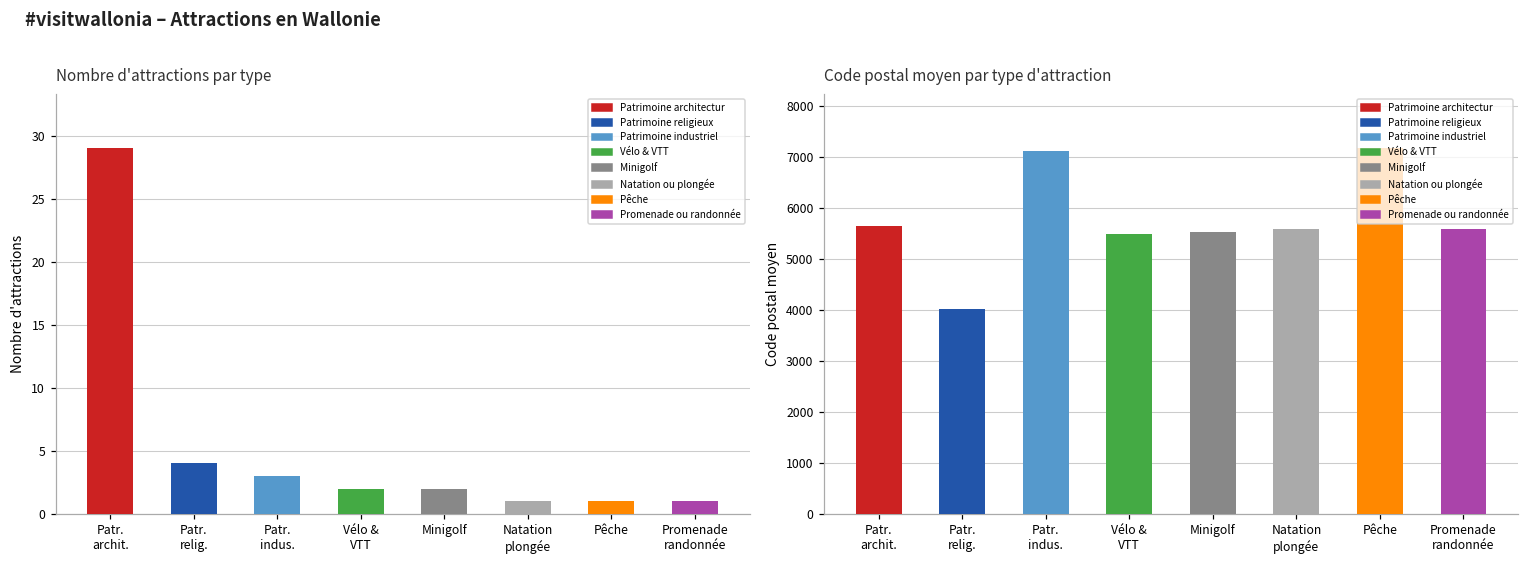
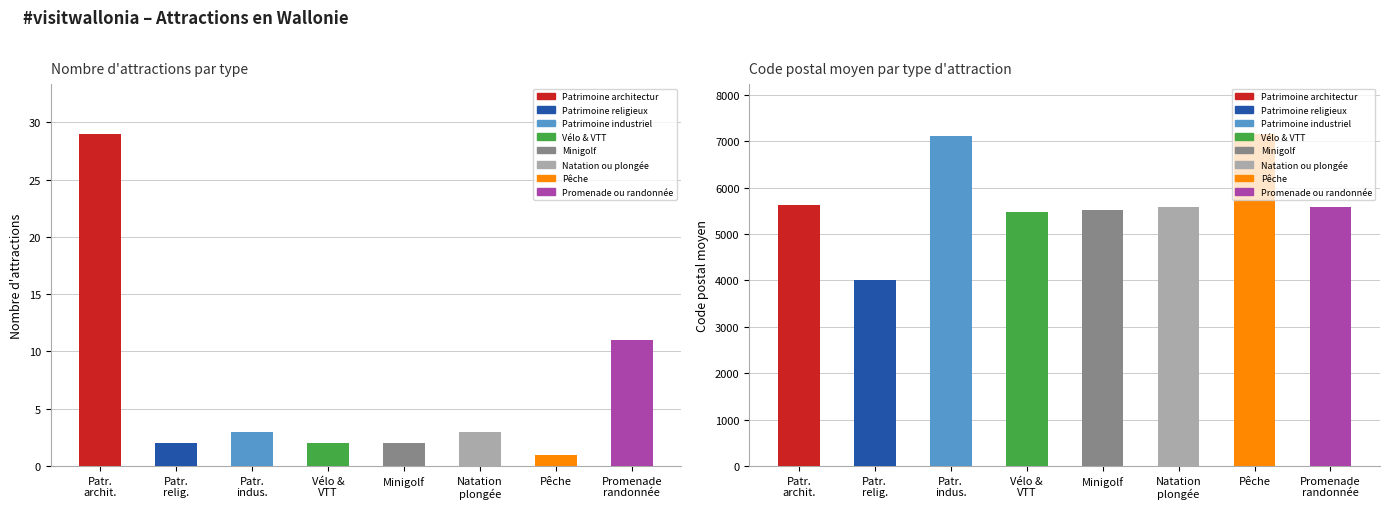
  {
    "Nombre d'attractions par type": {
      "Patr. archit.": 29,
-     "Patr. relig.": 4,
+     "Patr. relig.": 2,
      "Patr. indus.": 3,
      "Vélo & VTT": 2,
      "Minigolf": 2,
-     "Natation plongée": 1,
+     "Natation plongée": 3,
      "Pêche": 1,
-     "Promenade randonnée": 1
+     "Promenade randonnée": 11
    },
    "Code postal moyen par type d'attraction": {
      "Patr. archit.": 5600,
      "Patr. relig.": 4000,
      "Patr. indus.": 7100,
      "Vélo & VTT": 5500,
      "Minigolf": 5500,
      "Natation plongée": 5600,
      "Promenade randonnée": 5600
    }
  }
